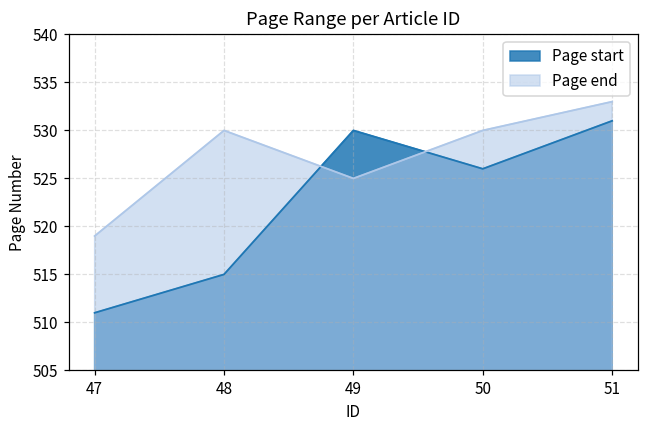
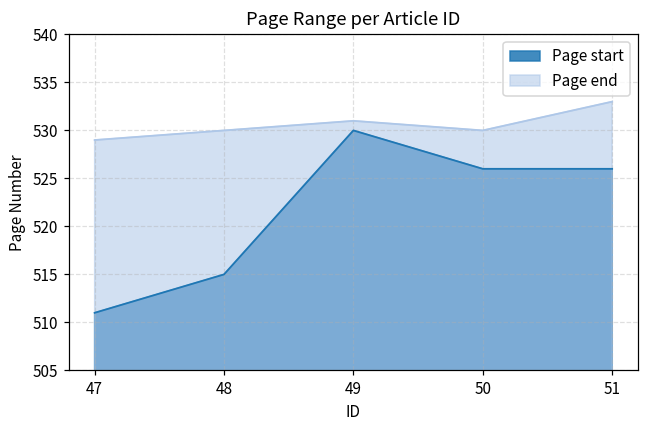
  {
    "Page start": {
      "47": 511,
      "48": 515,
      "49": 530,
      "50": 526,
-     "51": 531
+     "51": 526
    },
    "Page end": {
-     "47": 519,
+     "47": 529,
      "48": 530,
-     "49": 525,
+     "49": 531,
      "50": 530,
      "51": 533
    }
  }
